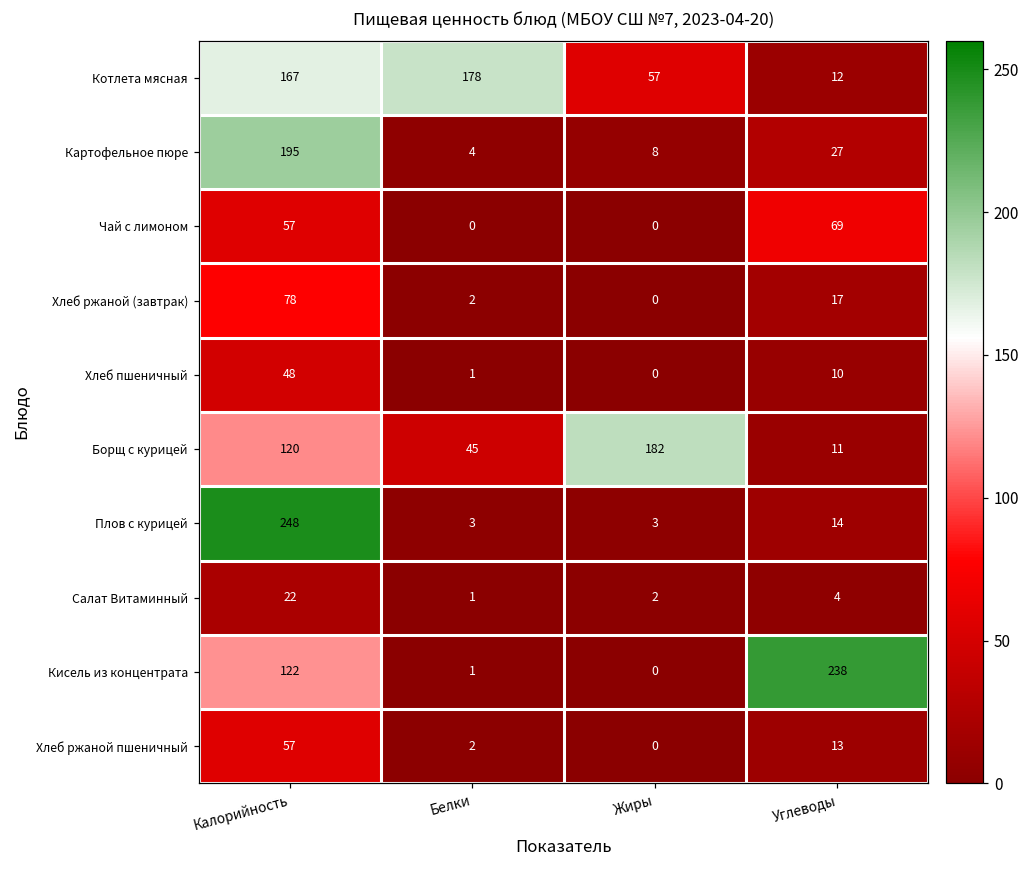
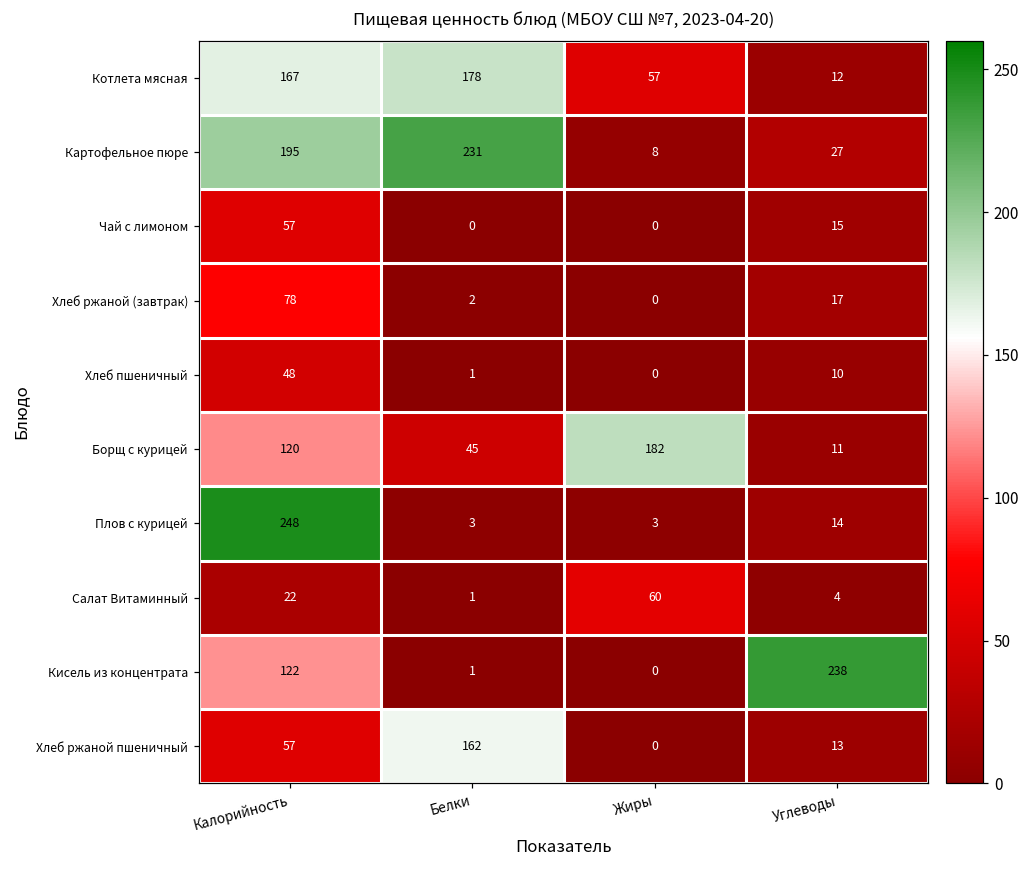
  {
    "Котлета мясная": {
      "Калорийность": 167,
      "Белки": 178,
      "Жиры": 57,
      "Углеводы": 12
    },
    "Картофельное пюре": {
      "Калорийность": 195,
-     "Белки": 4,
+     "Белки": 231,
      "Жиры": 8,
      "Углеводы": 27
    },
    "Чай с лимоном": {
      "Калорийность": 57,
      "Белки": 0,
      "Жиры": 0,
-     "Углеводы": 69
+     "Углеводы": 15
    },
    "Хлеб ржаной (завтрак)": {
      "Калорийность": 78,
      "Белки": 2,
      "Жиры": 0,
      "Углеводы": 17
    },
    "Хлеб пшеничный": {
      "Калорийность": 48,
      "Белки": 1,
      "Жиры": 0,
      "Углеводы": 10
    },
    "Борщ с курицей": {
      "Калорийность": 120,
      "Белки": 45,
      "Жиры": 182,
      "Углеводы": 11
    },
    "Плов с курицей": {
      "Калорийность": 248,
      "Белки": 3,
      "Жиры": 3,
      "Углеводы": 14
    },
    "Салат Витаминный": {
      "Калорийность": 22,
      "Белки": 1,
-     "Жиры": 2,
+     "Жиры": 60,
      "Углеводы": 4
    },
    "Кисель из концентрата": {
      "Калорийность": 122,
      "Белки": 1,
      "Жиры": 0,
      "Углеводы": 238
    },
    "Хлеб ржаной пшеничный": {
      "Калорийность": 57,
-     "Белки": 2,
+     "Белки": 162,
      "Жиры": 0,
      "Углеводы": 13
    }
  }
